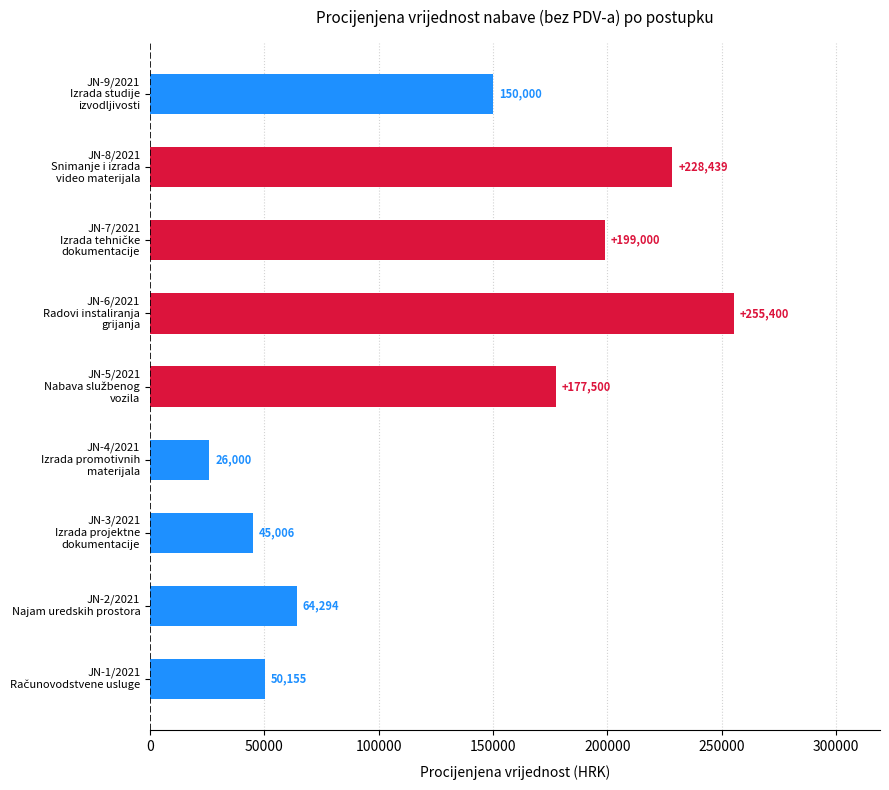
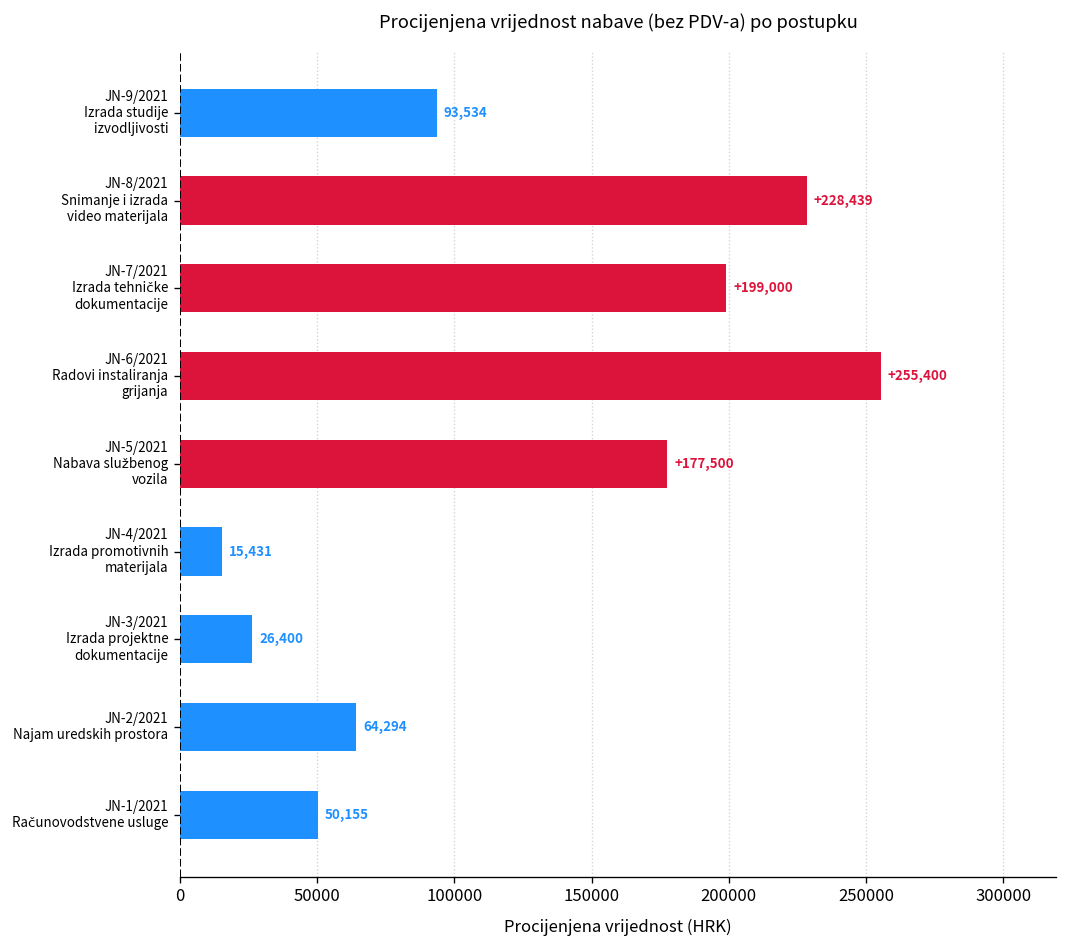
  {
-   "JN-9/2021 Izrada studije izvodljivosti": "150,000",
+   "JN-9/2021 Izrada studije izvodljivosti": "93,534",
    "JN-8/2021 Snimanje i izrada video materijala": "+228,439",
    "JN-7/2021 Izrada tehničke dokumentacije": "+199,000",
    "JN-6/2021 Radovi instaliranja grijanja": "+255,400",
    "JN-5/2021 Nabava službenog vozila": "+177,500",
-   "JN-4/2021 Izrada promotivnih materijala": "26,000",
-   "JN-3/2021 Izrada projektne dokumentacije": "45,006",
+   "JN-4/2021 Izrada promotivnih materijala": "15,431",
+   "JN-3/2021 Izrada projektne dokumentacije": "26,400",
    "JN-2/2021 Najam uredskih prostora": "64,294",
    "JN-1/2021 Računovodstvene usluge": "50,155"
  }
